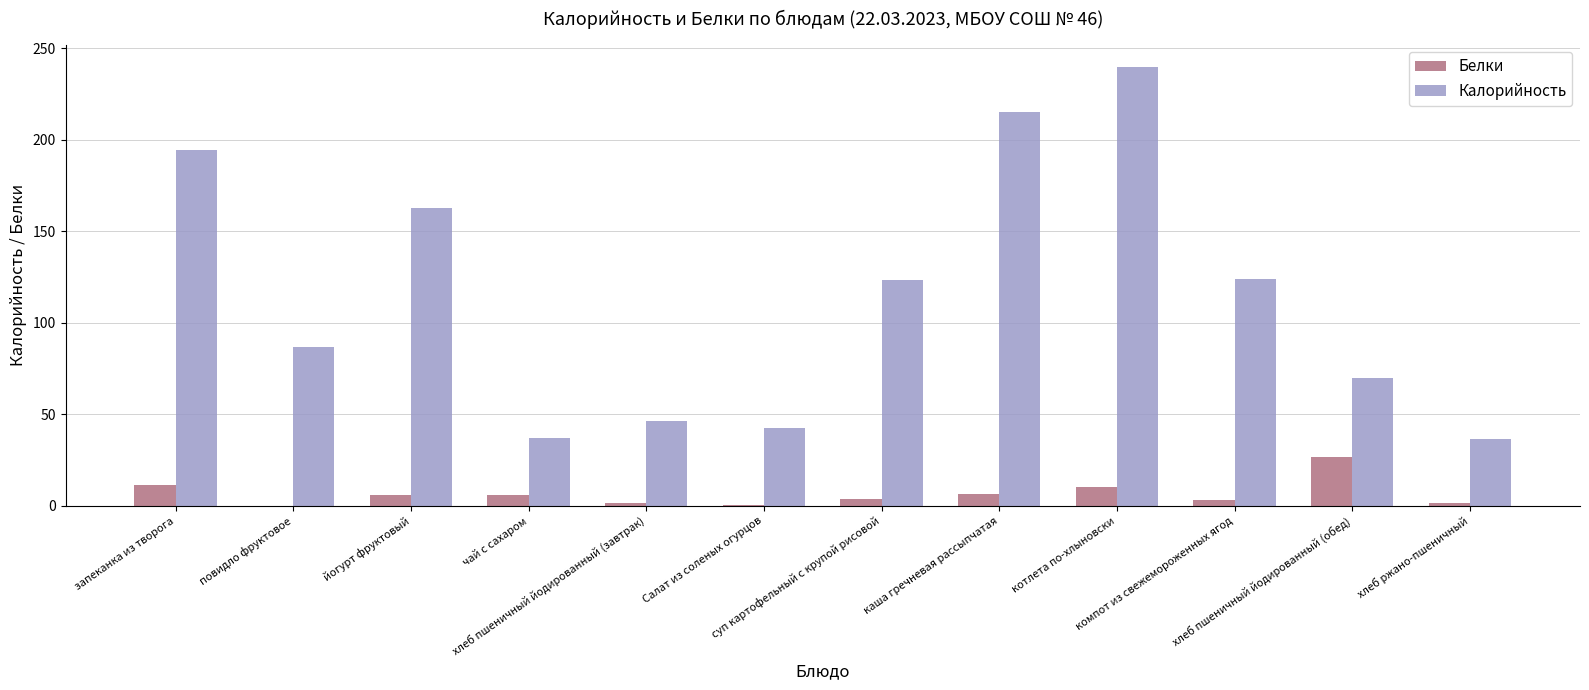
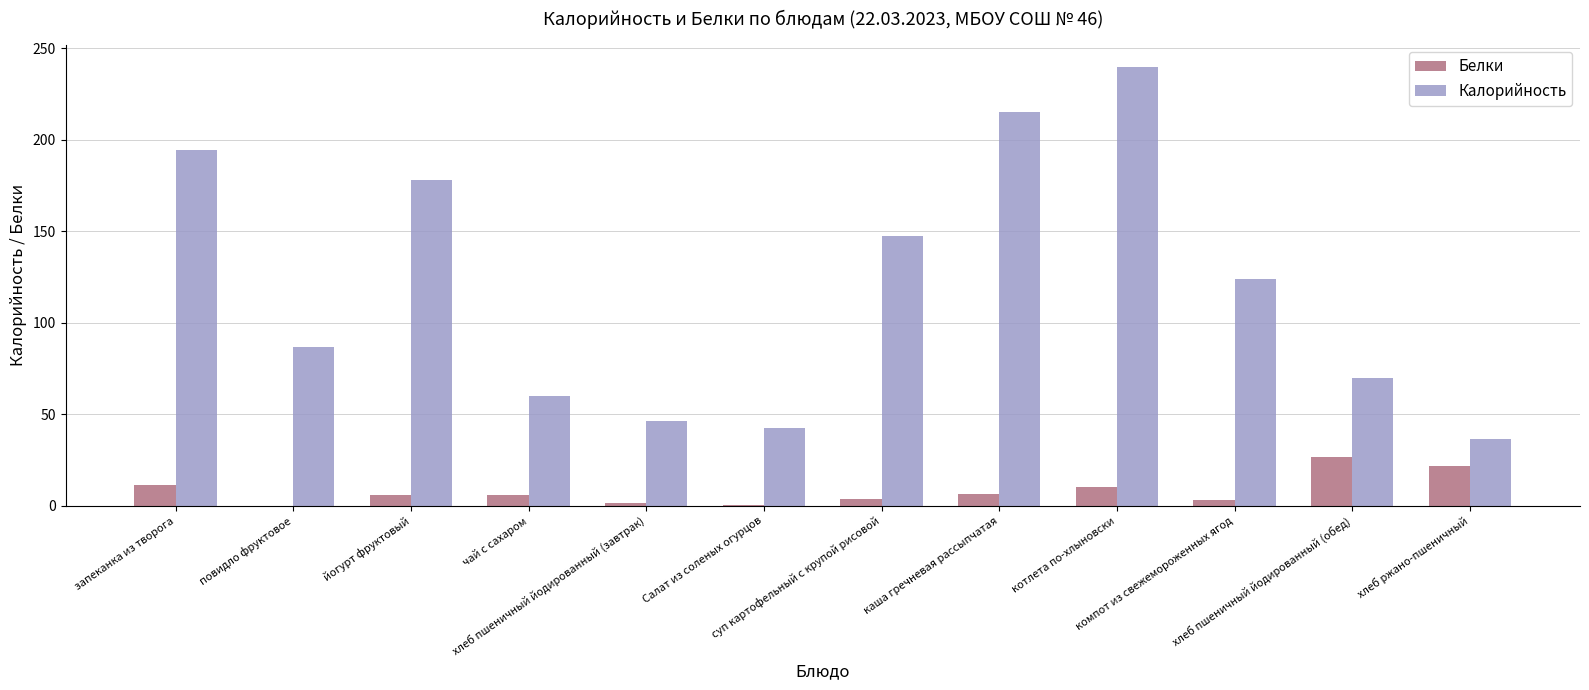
  {
    "Белки": {
      "запеканка из творога": 12,
      "йогурт фруктовый": 6,
      "чай с сахаром": 6,
      "хлеб пшеничный йодированный (завтрак)": 2,
      "суп картофельный с крупой рисовой": 4,
      "каша гречневая рассыпчатая": 7,
      "котлета по-хлыновски": 10,
      "компот из свежемороженных ягод": 3,
      "хлеб пшеничный йодированный (обед)": 27,
-     "хлеб ржано-пшеничный": 1
+     "хлеб ржано-пшеничный": 22
    },
    "Калорийность": {
      "запеканка из творога": 194,
      "повидло фруктовое": 87,
-     "йогурт фруктовый": 163,
-     "чай с сахаром": 37,
+     "йогурт фруктовый": 178,
+     "чай с сахаром": 60,
      "хлеб пшеничный йодированный (завтрак)": 47,
      "Салат из соленых огурцов": 42,
-     "суп картофельный с крупой рисовой": 123,
+     "суп картофельный с крупой рисовой": 147,
      "каша гречневая рассыпчатая": 215,
      "котлета по-хлыновски": 240,
      "компот из свежемороженных ягод": 124,
      "хлеб пшеничный йодированный (обед)": 70,
      "хлеб ржано-пшеничный": 37
    }
  }
